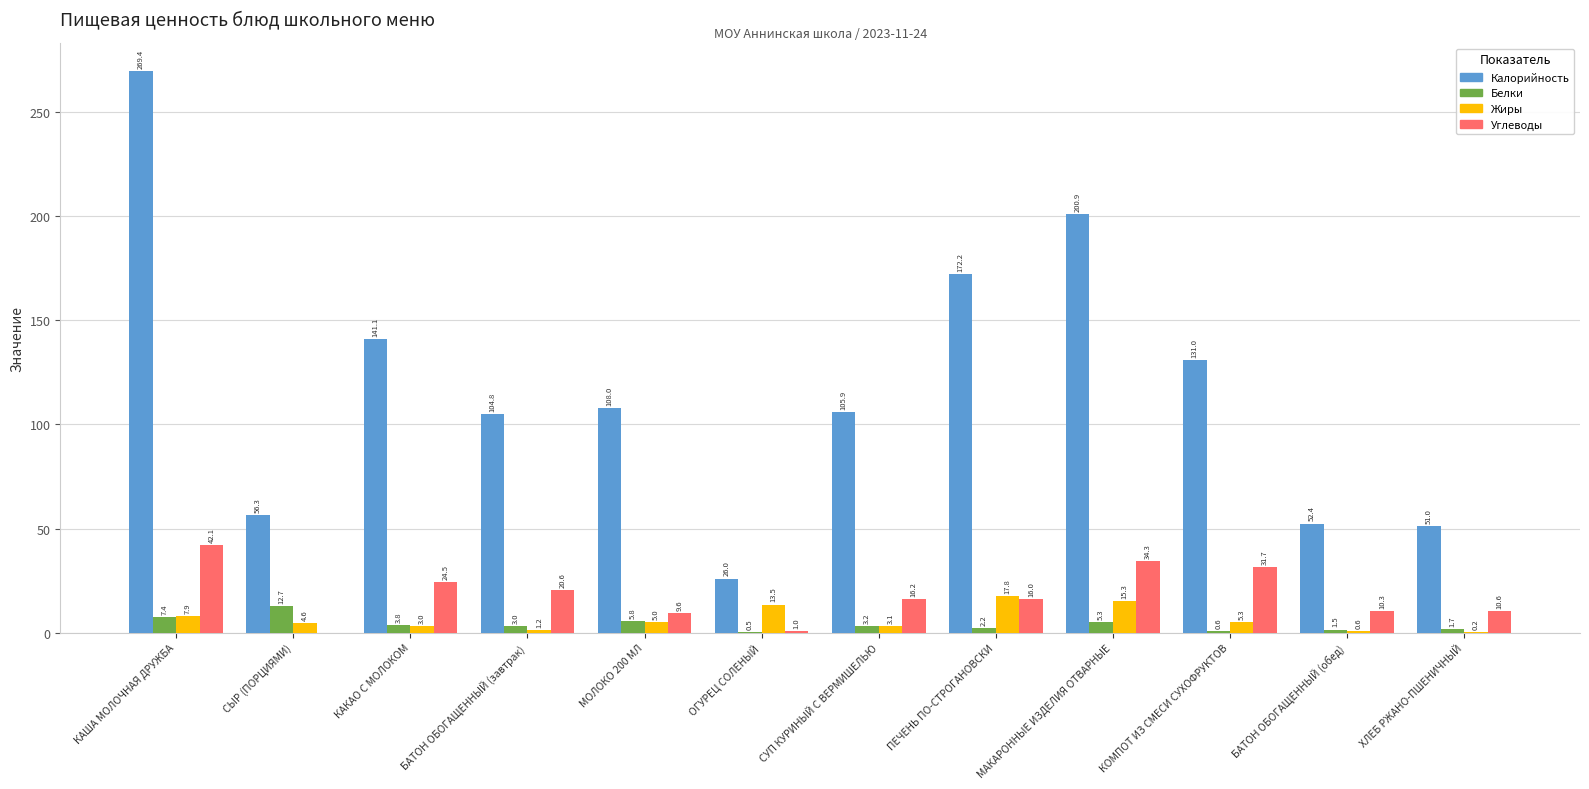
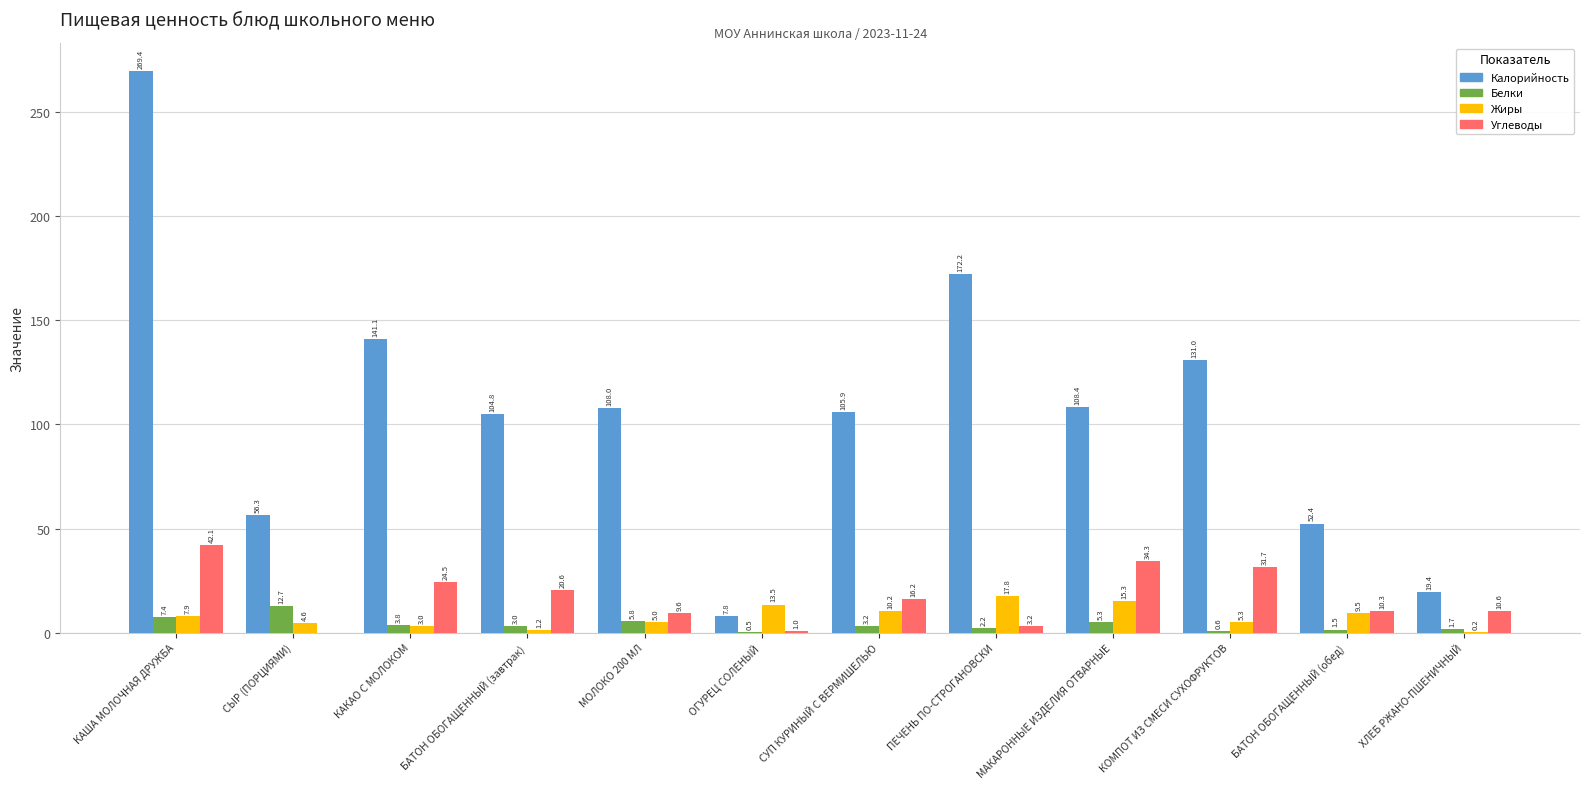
  {
    "Калорийность": {
      "КАША МОЛОЧНАЯ ДРУЖБА": 269.4,
      "СЫР (ПОРЦИЯМИ)": 56.3,
      "КАКАО С МОЛОКОМ": 141.1,
      "БАТОН ОБОГАЩЕННЫЙ (завтрак)": 104.8,
      "МОЛОКО 200 МЛ": 108.0,
-     "ОГУРЕЦ СОЛЕНЫЙ": 26.0,
+     "ОГУРЕЦ СОЛЕНЫЙ": 7.8,
      "СУП КУРИНЫЙ С ВЕРМИШЕЛЬЮ": 105.9,
      "ПЕЧЕНЬ ПО-СТРОГАНОВСКИ": 172.2,
-     "МАКАРОННЫЕ ИЗДЕЛИЯ ОТВАРНЫЕ": 200.9,
+     "МАКАРОННЫЕ ИЗДЕЛИЯ ОТВАРНЫЕ": 108.4,
      "КОМПОТ ИЗ СМЕСИ СУХОФРУКТОВ": 131.0,
      "БАТОН ОБОГАЩЕННЫЙ (обед)": 52.4,
-     "ХЛЕБ РЖАНО-ПШЕНИЧНЫЙ": 51.0
+     "ХЛЕБ РЖАНО-ПШЕНИЧНЫЙ": 19.4
    },
    "Белки": {
      "КАША МОЛОЧНАЯ ДРУЖБА": 7.4,
      "СЫР (ПОРЦИЯМИ)": 12.7,
      "КАКАО С МОЛОКОМ": 3.8,
      "БАТОН ОБОГАЩЕННЫЙ (завтрак)": 3.0,
      "МОЛОКО 200 МЛ": 5.8,
      "ОГУРЕЦ СОЛЕНЫЙ": 0.5,
      "СУП КУРИНЫЙ С ВЕРМИШЕЛЬЮ": 3.2,
      "ПЕЧЕНЬ ПО-СТРОГАНОВСКИ": 2.2,
      "МАКАРОННЫЕ ИЗДЕЛИЯ ОТВАРНЫЕ": 5.3,
      "КОМПОТ ИЗ СМЕСИ СУХОФРУКТОВ": 0.6,
      "БАТОН ОБОГАЩЕННЫЙ (обед)": 1.5,
      "ХЛЕБ РЖАНО-ПШЕНИЧНЫЙ": 1.7
    },
    "Жиры": {
      "КАША МОЛОЧНАЯ ДРУЖБА": 7.9,
      "СЫР (ПОРЦИЯМИ)": 4.6,
      "КАКАО С МОЛОКОМ": 3.0,
      "БАТОН ОБОГАЩЕННЫЙ (завтрак)": 1.2,
      "МОЛОКО 200 МЛ": 5.0,
      "ОГУРЕЦ СОЛЕНЫЙ": 13.5,
-     "СУП КУРИНЫЙ С ВЕРМИШЕЛЬЮ": 3.1,
+     "СУП КУРИНЫЙ С ВЕРМИШЕЛЬЮ": 10.2,
      "ПЕЧЕНЬ ПО-СТРОГАНОВСКИ": 17.8,
      "МАКАРОННЫЕ ИЗДЕЛИЯ ОТВАРНЫЕ": 15.3,
      "КОМПОТ ИЗ СМЕСИ СУХОФРУКТОВ": 5.3,
-     "БАТОН ОБОГАЩЕННЫЙ (обед)": 0.6,
+     "БАТОН ОБОГАЩЕННЫЙ (обед)": 9.5,
      "ХЛЕБ РЖАНО-ПШЕНИЧНЫЙ": 0.2
    },
    "Углеводы": {
      "КАША МОЛОЧНАЯ ДРУЖБА": 42.1,
      "КАКАО С МОЛОКОМ": 24.5,
      "БАТОН ОБОГАЩЕННЫЙ (завтрак)": 20.6,
      "МОЛОКО 200 МЛ": 9.6,
      "ОГУРЕЦ СОЛЕНЫЙ": 1.0,
      "СУП КУРИНЫЙ С ВЕРМИШЕЛЬЮ": 16.2,
-     "ПЕЧЕНЬ ПО-СТРОГАНОВСКИ": 16.0,
+     "ПЕЧЕНЬ ПО-СТРОГАНОВСКИ": 3.2,
      "МАКАРОННЫЕ ИЗДЕЛИЯ ОТВАРНЫЕ": 34.3,
      "КОМПОТ ИЗ СМЕСИ СУХОФРУКТОВ": 31.7,
      "БАТОН ОБОГАЩЕННЫЙ (обед)": 10.3,
      "ХЛЕБ РЖАНО-ПШЕНИЧНЫЙ": 10.6
    }
  }
